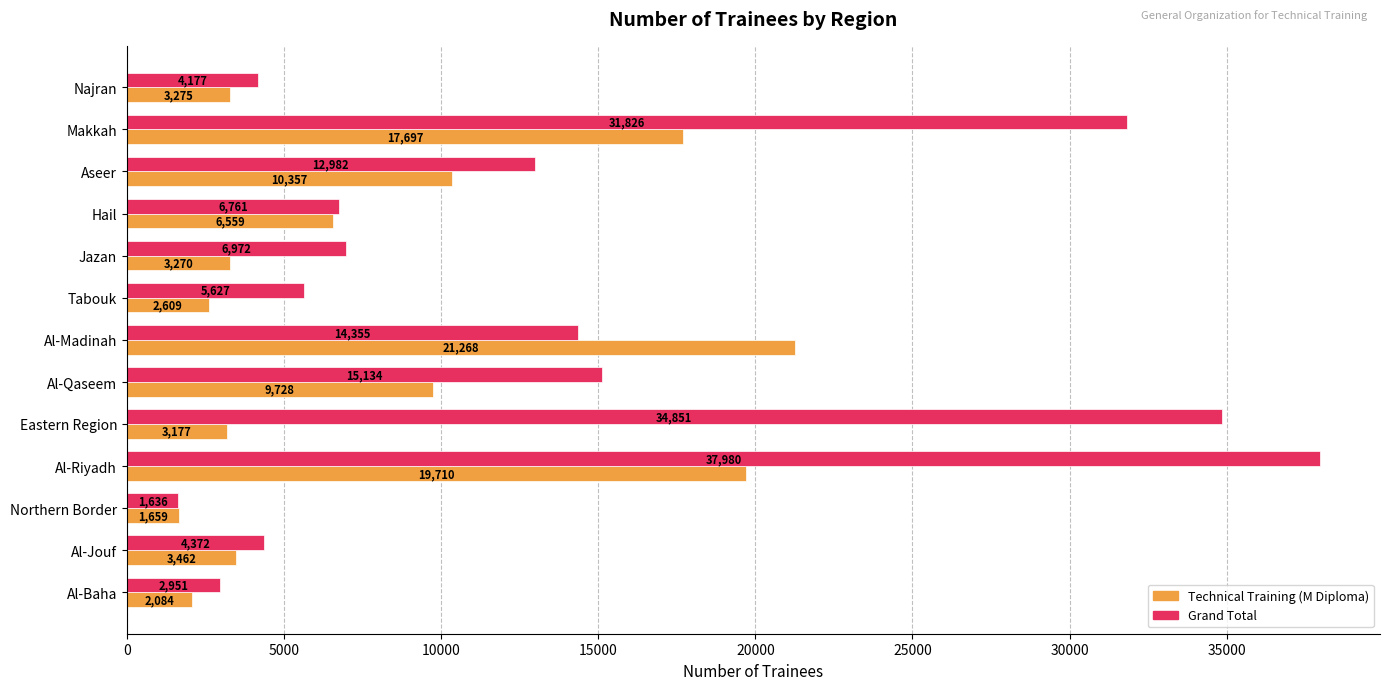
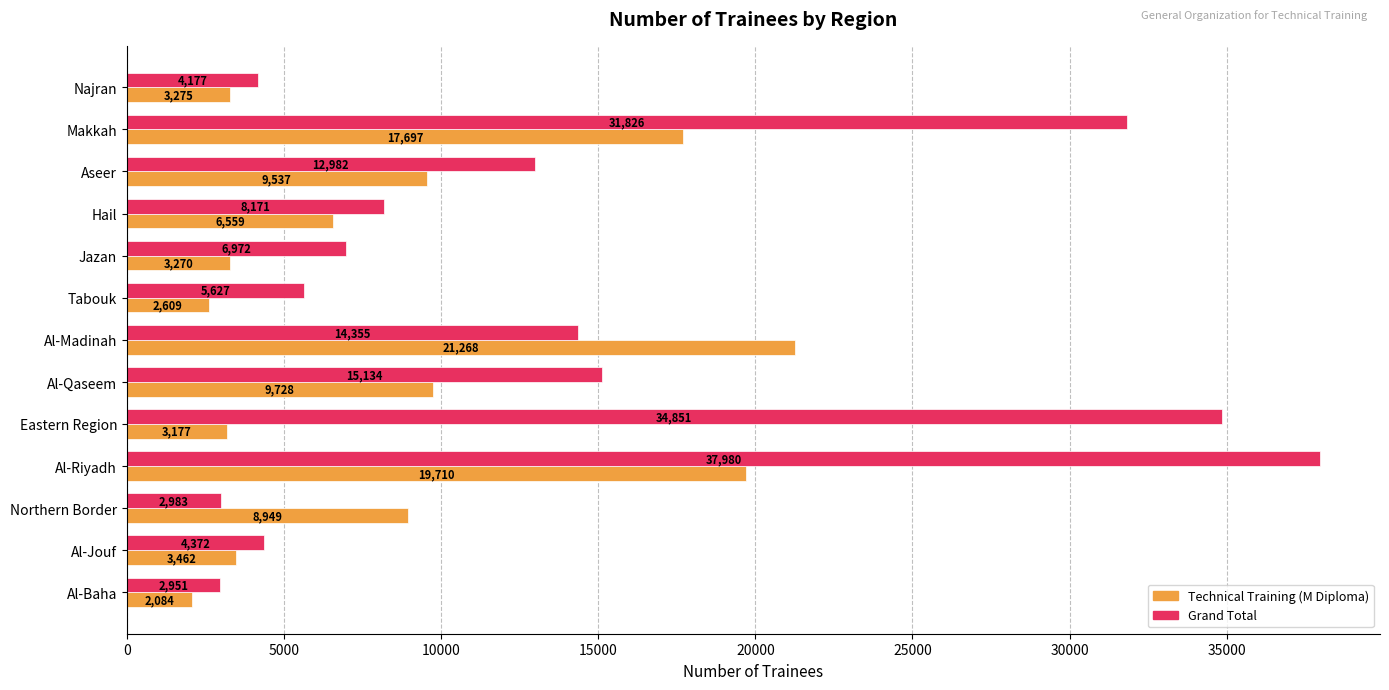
  {
    "Technical Training (M Diploma)": {
      "Najran": "3,275",
      "Makkah": "17,697",
-     "Aseer": "10,357",
+     "Aseer": "9,537",
      "Hail": "6,559",
      "Jazan": "3,270",
      "Tabouk": "2,609",
      "Al-Madinah": "21,268",
      "Al-Qaseem": "9,728",
      "Eastern Region": "3,177",
      "Al-Riyadh": "19,710",
-     "Northern Border": "1,659",
+     "Northern Border": "8,949",
      "Al-Jouf": "3,462",
      "Al-Baha": "2,084"
    },
    "Grand Total": {
      "Najran": "4,177",
      "Makkah": "31,826",
      "Aseer": "12,982",
-     "Hail": "6,761",
+     "Hail": "8,171",
      "Jazan": "6,972",
      "Tabouk": "5,627",
      "Al-Madinah": "14,355",
      "Al-Qaseem": "15,134",
      "Eastern Region": "34,851",
      "Al-Riyadh": "37,980",
-     "Northern Border": "1,636",
+     "Northern Border": "2,983",
      "Al-Jouf": "4,372",
      "Al-Baha": "2,951"
    }
  }
